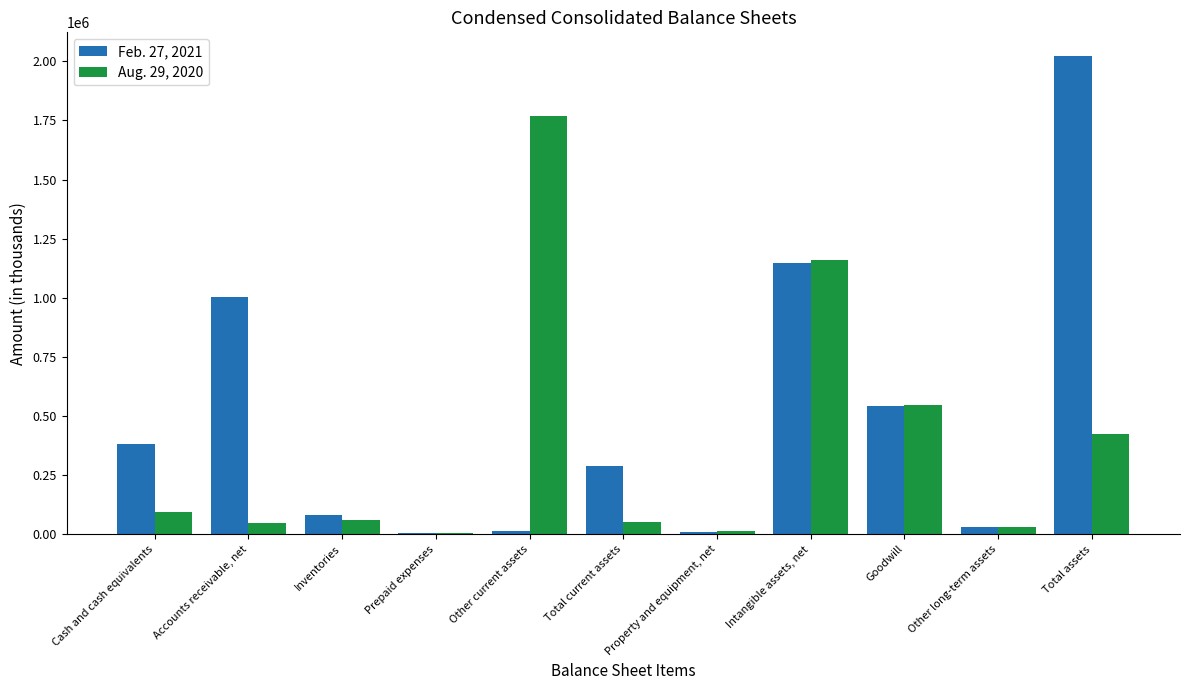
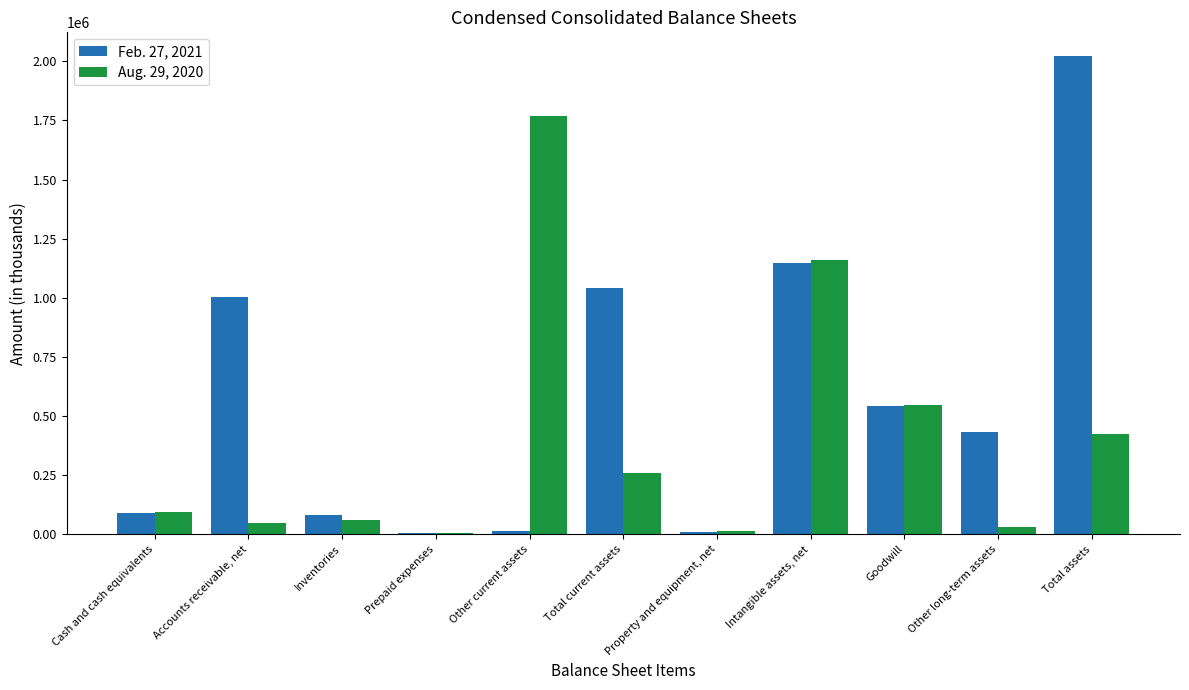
  {
    "Feb. 27, 2021": {
-     "Cash and cash equivalents": 380000,
+     "Cash and cash equivalents": 90000,
      "Accounts receivable, net": 1000000,
      "Inventories": 80000,
      "Other current assets": 10000,
-     "Total current assets": 290000,
+     "Total current assets": 1040000,
      "Property and equipment, net": 10000,
      "Intangible assets, net": 1150000,
      "Goodwill": 540000,
-     "Other long-term assets": 30000,
+     "Other long-term assets": 430000,
      "Total assets": 2020000
    },
    "Aug. 29, 2020": {
      "Cash and cash equivalents": 100000,
      "Accounts receivable, net": 50000,
      "Inventories": 60000,
      "Other current assets": 1770000,
-     "Total current assets": 50000,
+     "Total current assets": 260000,
      "Property and equipment, net": 10000,
      "Intangible assets, net": 1160000,
      "Goodwill": 540000,
      "Other long-term assets": 30000,
      "Total assets": 430000
    }
  }
